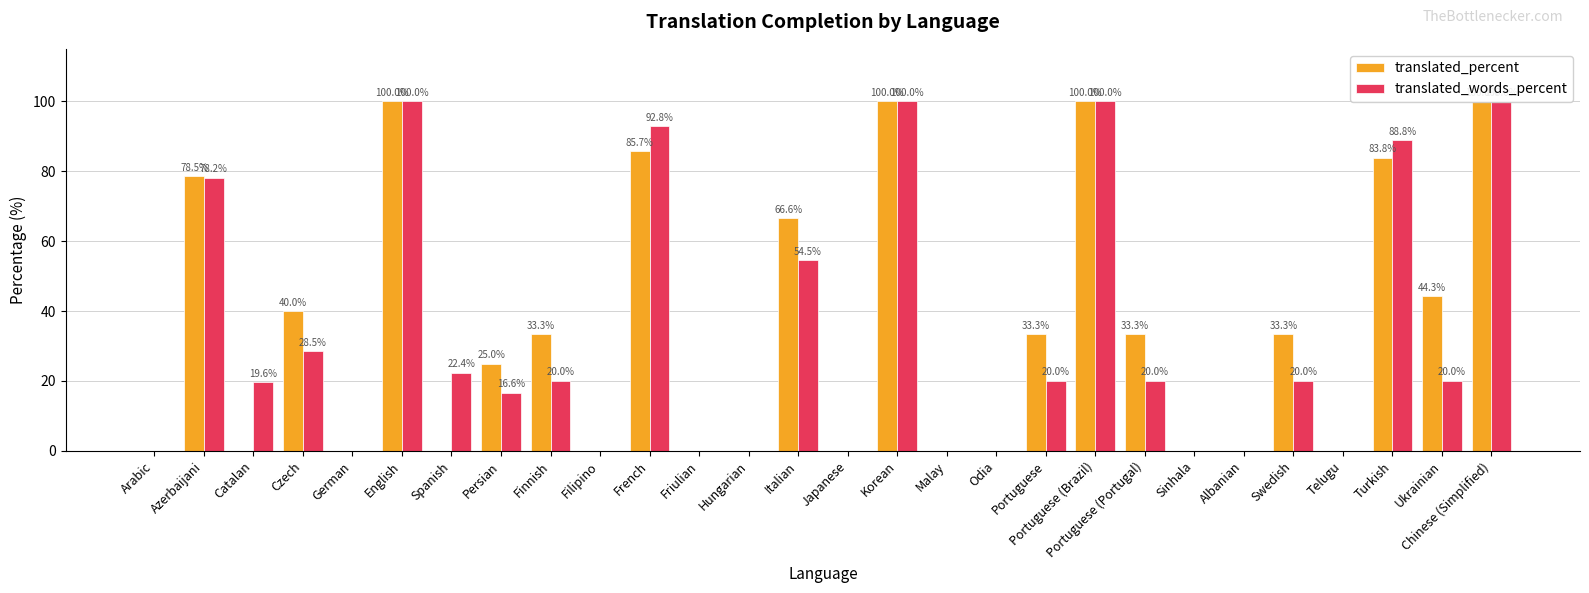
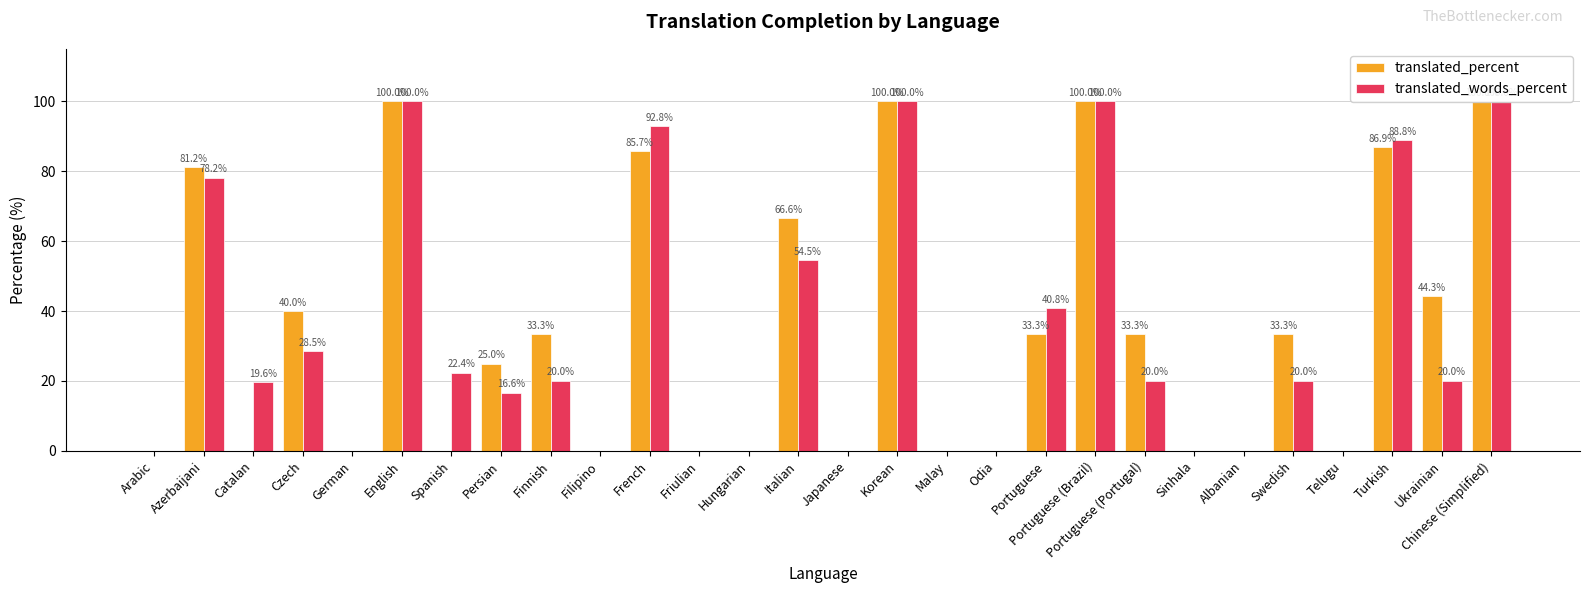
  {
    "translated_percent": {
-     "Azerbaijani": "78.5%",
+     "Azerbaijani": "81.2%",
      "Czech": "40.0%",
      "Persian": "25.0%",
      "Finnish": "33.3%",
      "French": "85.7%",
      "Italian": "66.6%",
      "Portuguese": "33.3%",
      "Portuguese (Portugal)": "33.3%",
      "Swedish": "33.3%",
-     "Turkish": "83.8%",
+     "Turkish": "86.9%",
      "Ukrainian": "44.3%"
    },
    "translated_words_percent": {
      "Azerbaijani": "78.2%",
      "Catalan": "19.6%",
      "Czech": "28.5%",
      "Spanish": "22.4%",
      "Persian": "16.6%",
      "Finnish": "20.0%",
      "French": "92.8%",
      "Italian": "54.5%",
-     "Portuguese": "20.0%",
+     "Portuguese": "40.8%",
      "Portuguese (Portugal)": "20.0%",
      "Swedish": "20.0%",
      "Turkish": "88.8%",
      "Ukrainian": "20.0%"
    }
  }
